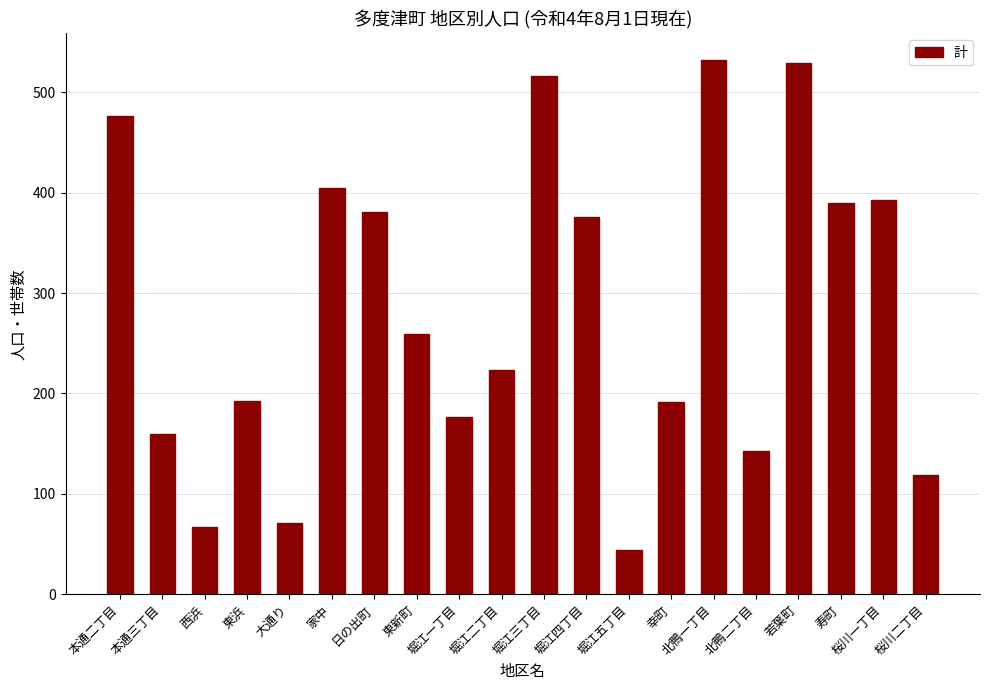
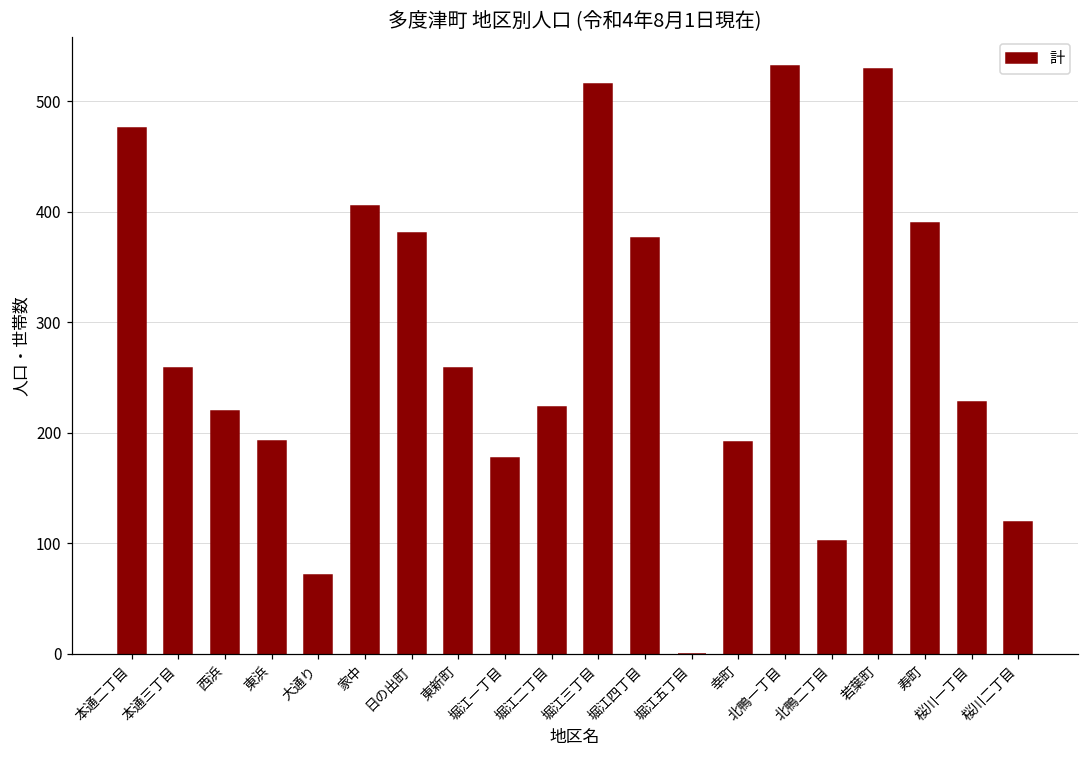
  {
    "本通二丁目": 476,
-   "本通三丁目": 160,
-   "西浜": 67,
+   "本通三丁目": 259,
+   "西浜": 220,
    "東浜": 193,
    "大通り": 71,
    "家中": 405,
    "日の出町": 381,
    "東新町": 259,
    "堀江一丁目": 177,
    "堀江二丁目": 223,
    "堀江三丁目": 516,
    "堀江四丁目": 376,
-   "堀江五丁目": 44,
+   "堀江五丁目": 0,
    "幸町": 192,
    "北鴨一丁目": 532,
-   "北鴨二丁目": 143,
+   "北鴨二丁目": 102,
    "若葉町": 529,
    "寿町": 390,
-   "桜川一丁目": 393,
+   "桜川一丁目": 228,
    "桜川二丁目": 119
  }
